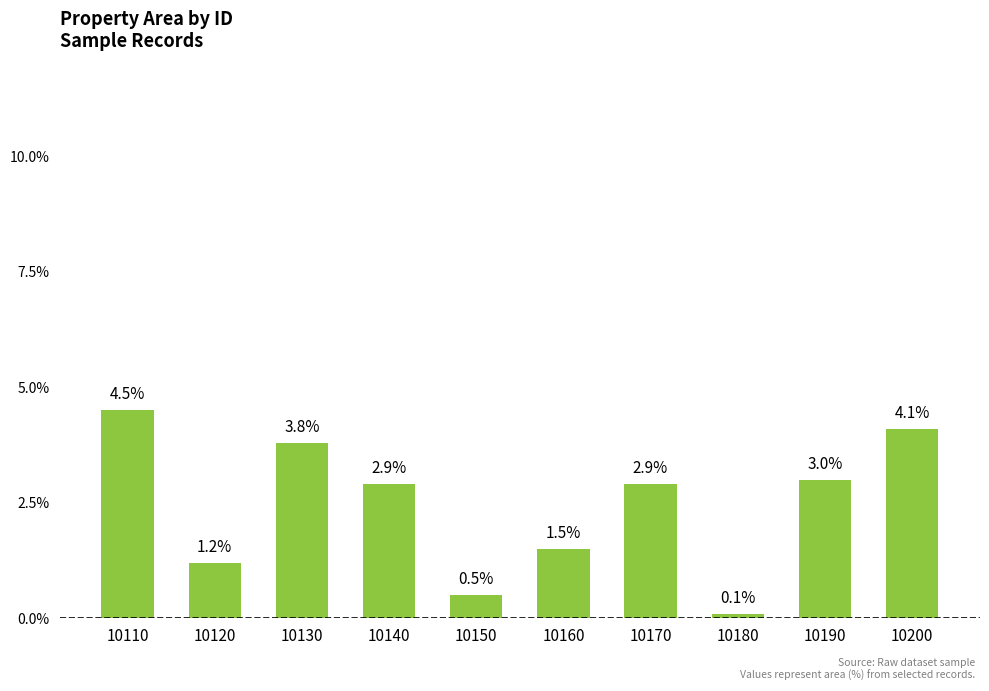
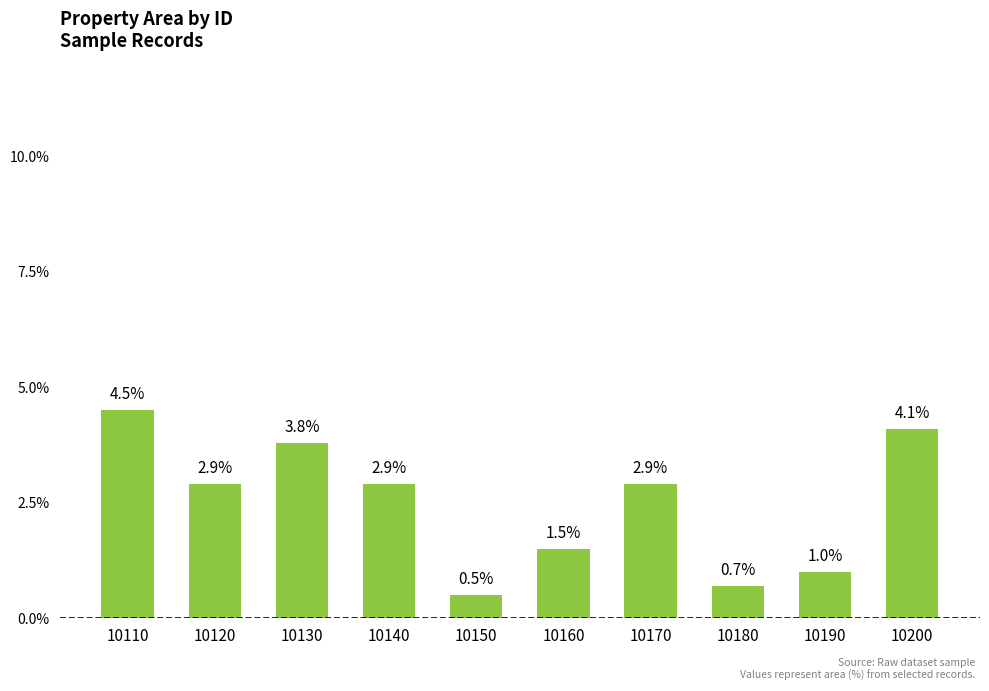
  {
    "10110": "4.5%",
-   "10120": "1.2%",
+   "10120": "2.9%",
    "10130": "3.8%",
    "10140": "2.9%",
    "10150": "0.5%",
    "10160": "1.5%",
    "10170": "2.9%",
-   "10180": "0.1%",
-   "10190": "3.0%",
+   "10180": "0.7%",
+   "10190": "1.0%",
    "10200": "4.1%"
  }
